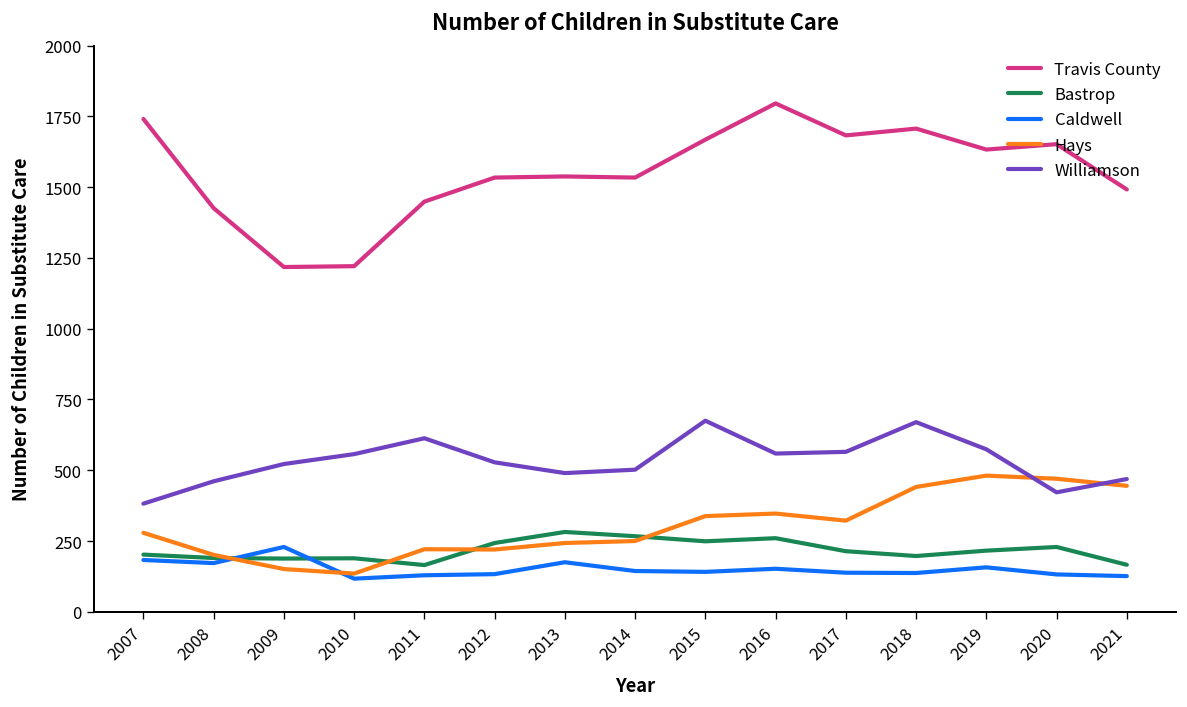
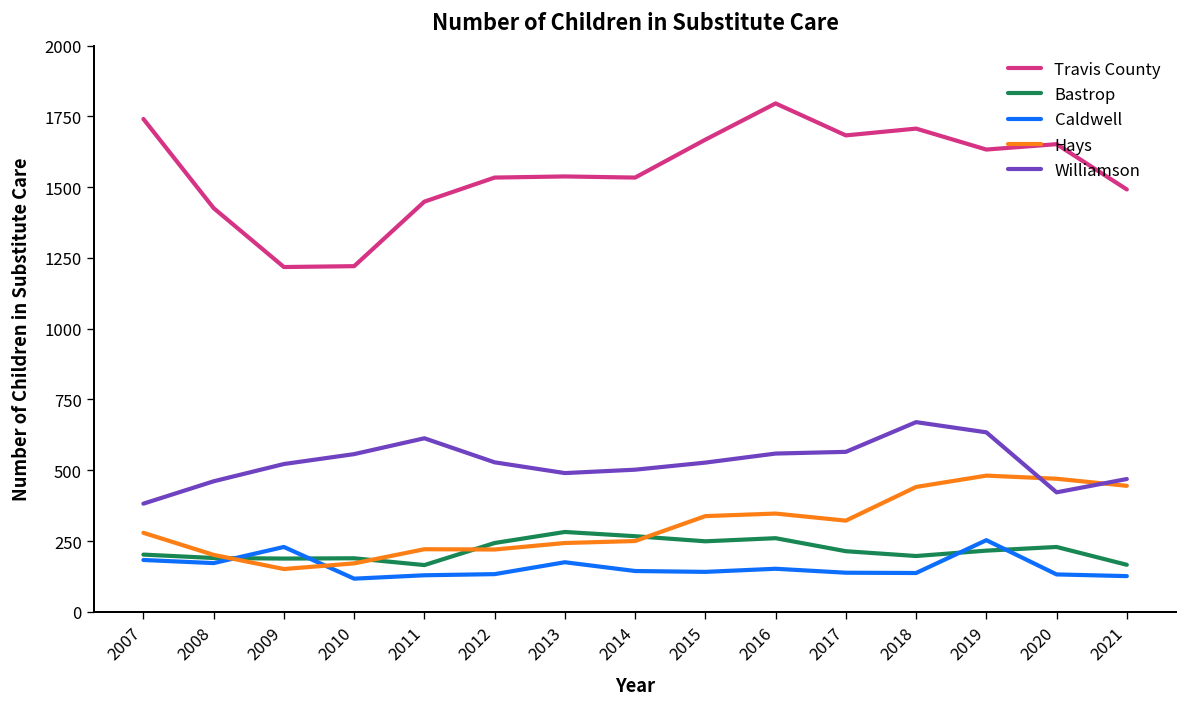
  {
    "Travis County": {
      "2007": 1740,
      "2008": 1430,
      "2009": 1220,
      "2010": 1220,
      "2011": 1450,
      "2012": 1530,
      "2013": 1540,
      "2014": 1530,
      "2015": 1670,
      "2016": 1800,
      "2017": 1680,
      "2018": 1710,
      "2019": 1630,
      "2020": 1650,
      "2021": 1490
    },
    "Bastrop": {
      "2007": 200,
      "2008": 190,
      "2009": 190,
      "2010": 190,
      "2011": 170,
      "2012": 240,
      "2013": 280,
      "2014": 270,
      "2015": 250,
      "2016": 260,
      "2017": 210,
      "2018": 200,
      "2019": 220,
      "2020": 230,
      "2021": 170
    },
    "Caldwell": {
      "2007": 180,
      "2008": 170,
      "2009": 230,
      "2010": 120,
      "2011": 130,
      "2012": 130,
      "2013": 180,
      "2014": 140,
      "2015": 140,
      "2016": 150,
      "2017": 140,
      "2018": 140,
-     "2019": 160,
+     "2019": 250,
      "2020": 130,
      "2021": 130
    },
    "Hays": {
      "2007": 280,
      "2008": 200,
      "2009": 150,
-     "2010": 140,
+     "2010": 170,
      "2011": 220,
      "2012": 220,
      "2013": 240,
      "2014": 250,
      "2015": 340,
      "2016": 350,
      "2017": 320,
      "2018": 440,
      "2019": 480,
      "2020": 470,
      "2021": 450
    },
    "Williamson": {
      "2007": 380,
      "2008": 460,
      "2009": 520,
      "2010": 560,
      "2011": 610,
      "2012": 530,
      "2013": 490,
      "2014": 500,
-     "2015": 680,
+     "2015": 530,
      "2016": 560,
      "2017": 570,
      "2018": 670,
-     "2019": 570,
+     "2019": 630,
      "2020": 420,
      "2021": 470
    }
  }
